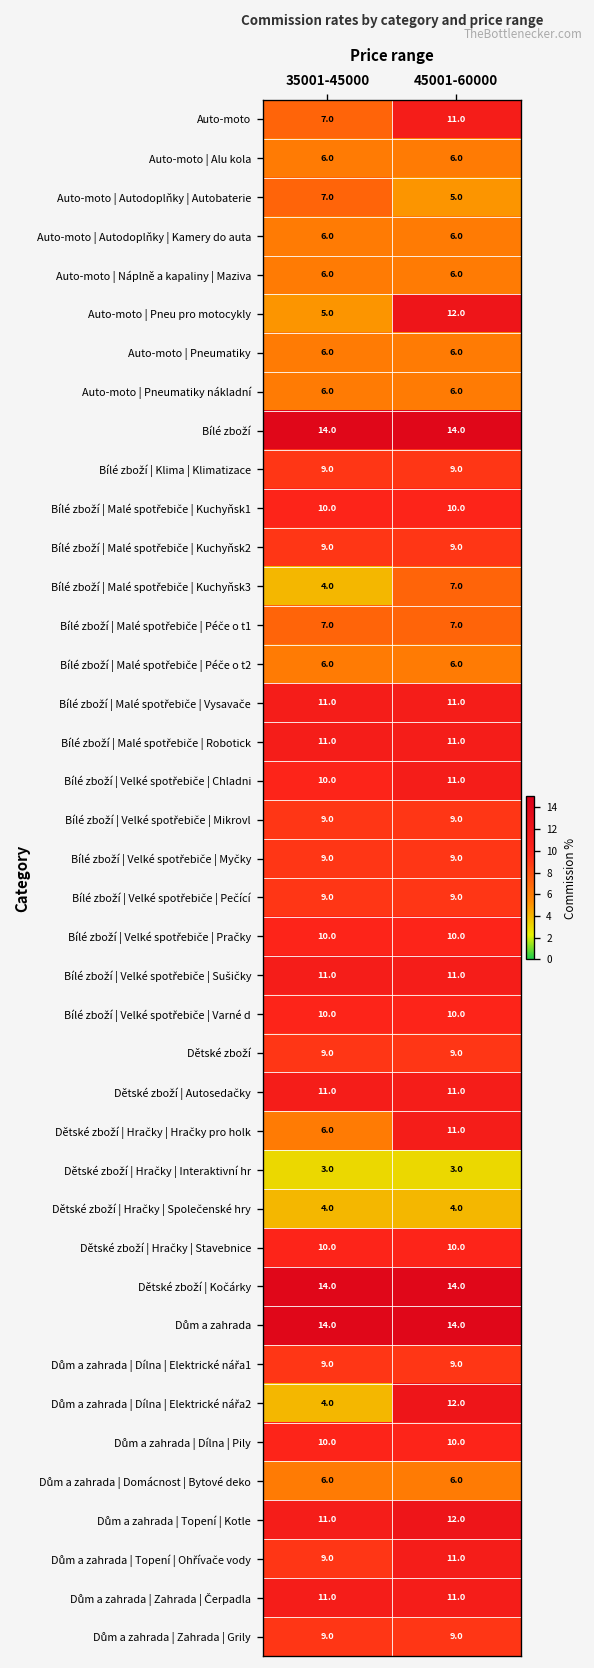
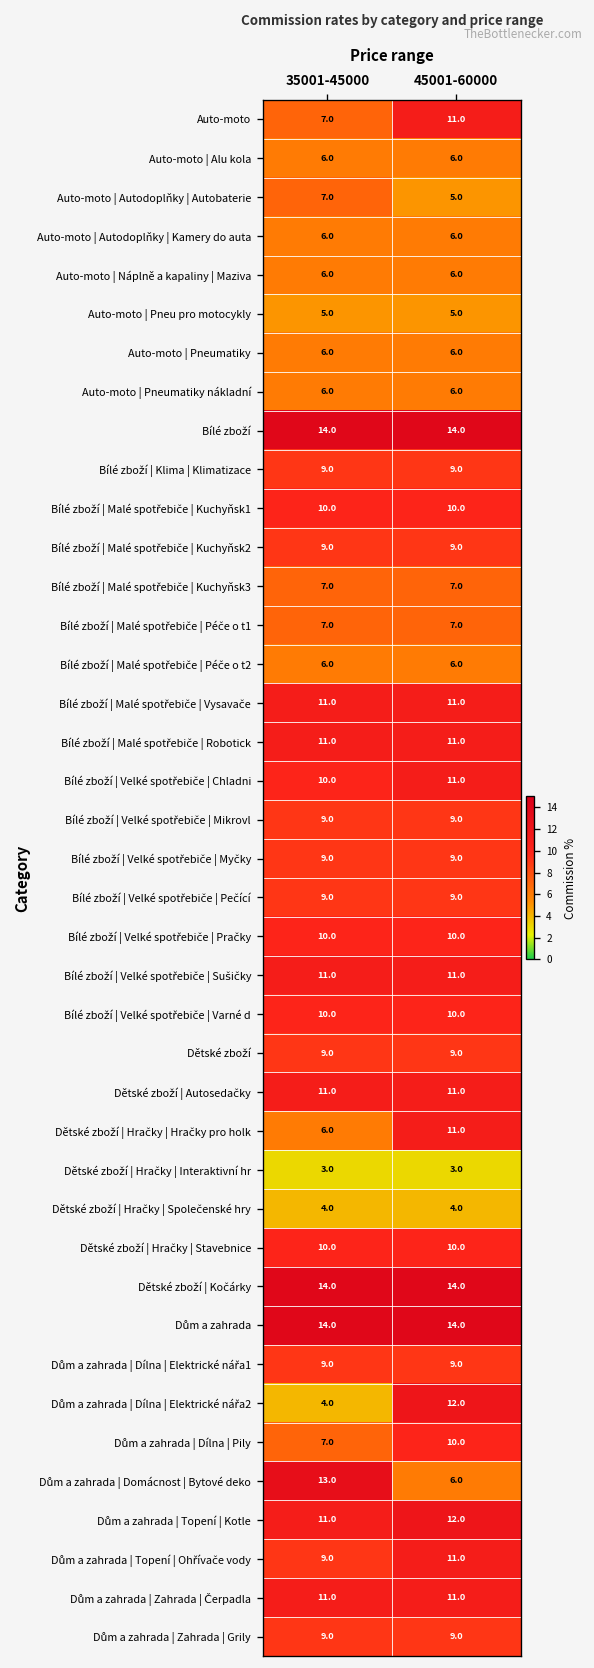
  {
    "Auto-moto": {
      "35001-45000": 7.0,
      "45001-60000": 11.0
    },
    "Auto-moto | Alu kola": {
      "35001-45000": 6.0,
      "45001-60000": 6.0
    },
    "Auto-moto | Autodoplňky | Autobaterie": {
      "35001-45000": 7.0,
      "45001-60000": 5.0
    },
    "Auto-moto | Autodoplňky | Kamery do auta": {
      "35001-45000": 6.0,
      "45001-60000": 6.0
    },
    "Auto-moto | Náplně a kapaliny | Maziva": {
      "35001-45000": 6.0,
      "45001-60000": 6.0
    },
    "Auto-moto | Pneu pro motocykly": {
      "35001-45000": 5.0,
-     "45001-60000": 12.0
+     "45001-60000": 5.0
    },
    "Auto-moto | Pneumatiky": {
      "35001-45000": 6.0,
      "45001-60000": 6.0
    },
    "Auto-moto | Pneumatiky nákladní": {
      "35001-45000": 6.0,
      "45001-60000": 6.0
    },
    "Bílé zboží": {
      "35001-45000": 14.0,
      "45001-60000": 14.0
    },
    "Bílé zboží | Klima | Klimatizace": {
      "35001-45000": 9.0,
      "45001-60000": 9.0
    },
    "Bílé zboží | Malé spotřebiče | Kuchyňsk1": {
      "35001-45000": 10.0,
      "45001-60000": 10.0
    },
    "Bílé zboží | Malé spotřebiče | Kuchyňsk2": {
      "35001-45000": 9.0,
      "45001-60000": 9.0
    },
    "Bílé zboží | Malé spotřebiče | Kuchyňsk3": {
-     "35001-45000": 4.0,
+     "35001-45000": 7.0,
      "45001-60000": 7.0
    },
    "Bílé zboží | Malé spotřebiče | Péče o t1": {
      "35001-45000": 7.0,
      "45001-60000": 7.0
    },
    "Bílé zboží | Malé spotřebiče | Péče o t2": {
      "35001-45000": 6.0,
      "45001-60000": 6.0
    },
    "Bílé zboží | Malé spotřebiče | Vysavače": {
      "35001-45000": 11.0,
      "45001-60000": 11.0
    },
    "Bílé zboží | Malé spotřebiče | Robotick": {
      "35001-45000": 11.0,
      "45001-60000": 11.0
    },
    "Bílé zboží | Velké spotřebiče | Chladni": {
      "35001-45000": 10.0,
      "45001-60000": 11.0
    },
    "Bílé zboží | Velké spotřebiče | Mikrovl": {
      "35001-45000": 9.0,
      "45001-60000": 9.0
    },
    "Bílé zboží | Velké spotřebiče | Myčky": {
      "35001-45000": 9.0,
      "45001-60000": 9.0
    },
    "Bílé zboží | Velké spotřebiče | Pečící": {
      "35001-45000": 9.0,
      "45001-60000": 9.0
    },
    "Bílé zboží | Velké spotřebiče | Pračky": {
      "35001-45000": 10.0,
      "45001-60000": 10.0
    },
    "Bílé zboží | Velké spotřebiče | Sušičky": {
      "35001-45000": 11.0,
      "45001-60000": 11.0
    },
    "Bílé zboží | Velké spotřebiče | Varné d": {
      "35001-45000": 10.0,
      "45001-60000": 10.0
    },
    "Dětské zboží": {
      "35001-45000": 9.0,
      "45001-60000": 9.0
    },
    "Dětské zboží | Autosedačky": {
      "35001-45000": 11.0,
      "45001-60000": 11.0
    },
    "Dětské zboží | Hračky | Hračky pro holk": {
      "35001-45000": 6.0,
      "45001-60000": 11.0
    },
    "Dětské zboží | Hračky | Interaktivní hr": {
      "35001-45000": 3.0,
      "45001-60000": 3.0
    },
    "Dětské zboží | Hračky | Společenské hry": {
      "35001-45000": 4.0,
      "45001-60000": 4.0
    },
    "Dětské zboží | Hračky | Stavebnice": {
      "35001-45000": 10.0,
      "45001-60000": 10.0
    },
    "Dětské zboží | Kočárky": {
      "35001-45000": 14.0,
      "45001-60000": 14.0
    },
    "Dům a zahrada": {
      "35001-45000": 14.0,
      "45001-60000": 14.0
    },
    "Dům a zahrada | Dílna | Elektrické nářa1": {
      "35001-45000": 9.0,
      "45001-60000": 9.0
    },
    "Dům a zahrada | Dílna | Elektrické nářa2": {
      "35001-45000": 4.0,
      "45001-60000": 12.0
    },
    "Dům a zahrada | Dílna | Pily": {
-     "35001-45000": 10.0,
+     "35001-45000": 7.0,
      "45001-60000": 10.0
    },
    "Dům a zahrada | Domácnost | Bytové deko": {
-     "35001-45000": 6.0,
+     "35001-45000": 13.0,
      "45001-60000": 6.0
    },
    "Dům a zahrada | Topení | Kotle": {
      "35001-45000": 11.0,
      "45001-60000": 12.0
    },
    "Dům a zahrada | Topení | Ohřívače vody": {
      "35001-45000": 9.0,
      "45001-60000": 11.0
    },
    "Dům a zahrada | Zahrada | Čerpadla": {
      "35001-45000": 11.0,
      "45001-60000": 11.0
    },
    "Dům a zahrada | Zahrada | Grily": {
      "35001-45000": 9.0,
      "45001-60000": 9.0
    }
  }
